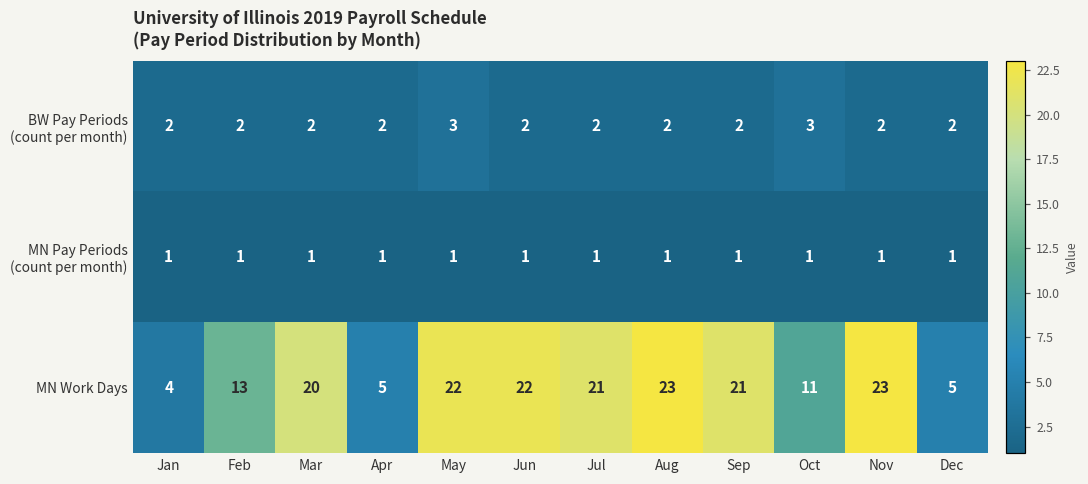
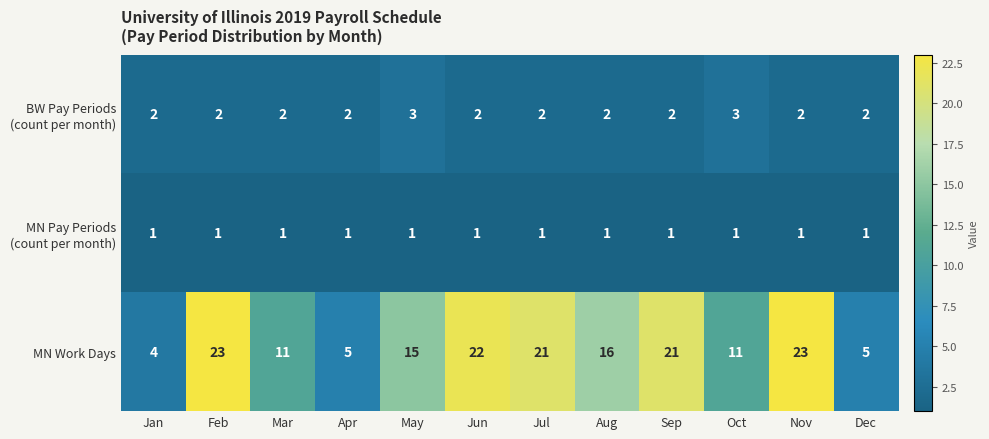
  {
    "BW Pay Periods (count per month)": {
      "Jan": 2,
      "Feb": 2,
      "Mar": 2,
      "Apr": 2,
      "May": 3,
      "Jun": 2,
      "Jul": 2,
      "Aug": 2,
      "Sep": 2,
      "Oct": 3,
      "Nov": 2,
      "Dec": 2
    },
    "MN Pay Periods (count per month)": {
      "Jan": 1,
      "Feb": 1,
      "Mar": 1,
      "Apr": 1,
      "May": 1,
      "Jun": 1,
      "Jul": 1,
      "Aug": 1,
      "Sep": 1,
      "Oct": 1,
      "Nov": 1,
      "Dec": 1
    },
    "MN Work Days": {
      "Jan": 4,
-     "Feb": 13,
-     "Mar": 20,
+     "Feb": 23,
+     "Mar": 11,
      "Apr": 5,
-     "May": 22,
+     "May": 15,
      "Jun": 22,
      "Jul": 21,
-     "Aug": 23,
+     "Aug": 16,
      "Sep": 21,
      "Oct": 11,
      "Nov": 23,
      "Dec": 5
    }
  }
